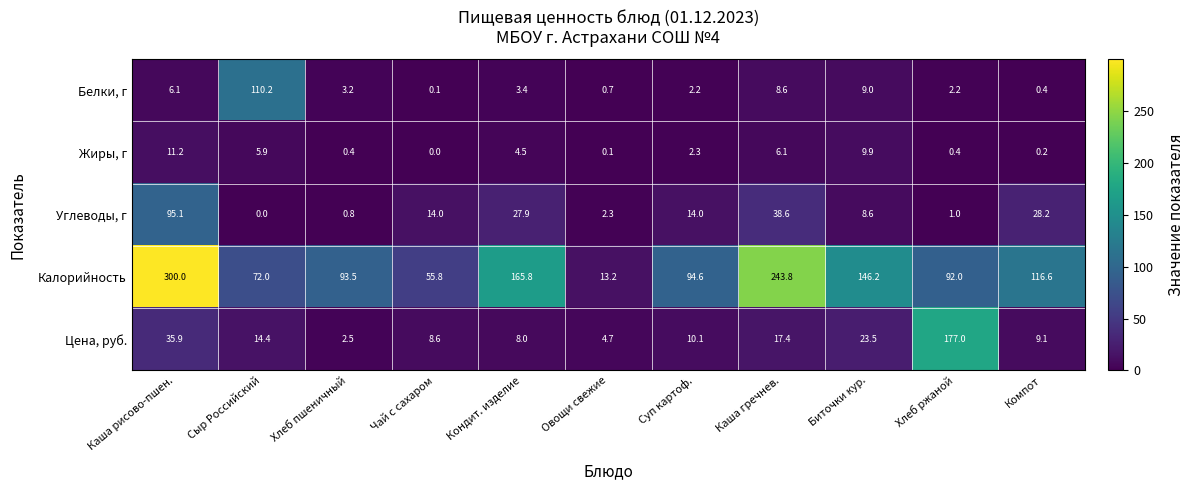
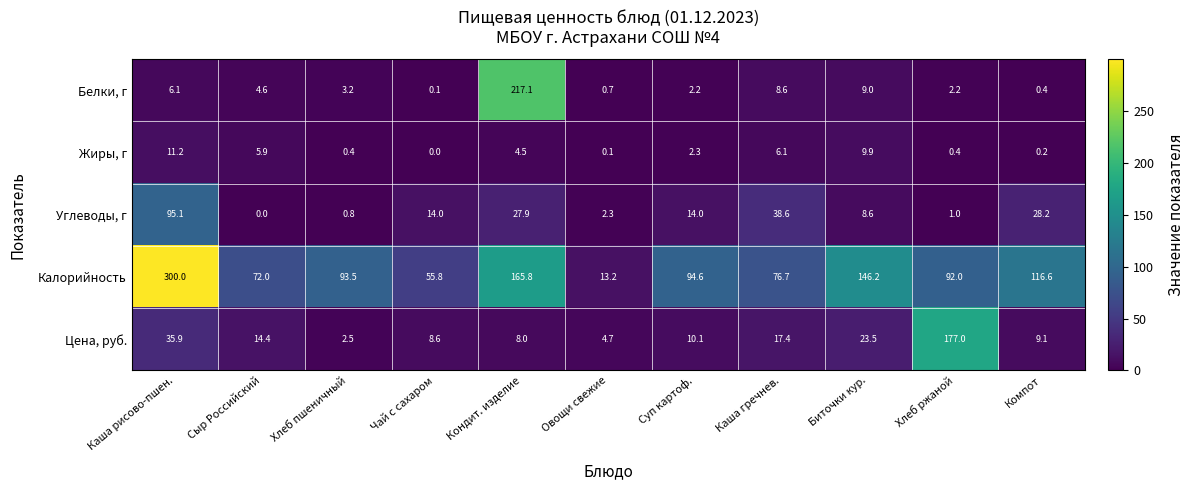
  {
    "Белки, г": {
      "Каша рисово-пшен.": 6.1,
-     "Сыр Российский": 110.2,
+     "Сыр Российский": 4.6,
      "Хлеб пшеничный": 3.2,
      "Чай с сахаром": 0.1,
-     "Кондит. изделие": 3.4,
+     "Кондит. изделие": 217.1,
      "Овощи свежие": 0.7,
      "Суп картоф.": 2.2,
      "Каша гречнев.": 8.6,
      "Биточки кур.": 9.0,
      "Хлеб ржаной": 2.2,
      "Компот": 0.4
    },
    "Жиры, г": {
      "Каша рисово-пшен.": 11.2,
      "Сыр Российский": 5.9,
      "Хлеб пшеничный": 0.4,
      "Чай с сахаром": 0.0,
      "Кондит. изделие": 4.5,
      "Овощи свежие": 0.1,
      "Суп картоф.": 2.3,
      "Каша гречнев.": 6.1,
      "Биточки кур.": 9.9,
      "Хлеб ржаной": 0.4,
      "Компот": 0.2
    },
    "Углеводы, г": {
      "Каша рисово-пшен.": 95.1,
      "Сыр Российский": 0.0,
      "Хлеб пшеничный": 0.8,
      "Чай с сахаром": 14.0,
      "Кондит. изделие": 27.9,
      "Овощи свежие": 2.3,
      "Суп картоф.": 14.0,
      "Каша гречнев.": 38.6,
      "Биточки кур.": 8.6,
      "Хлеб ржаной": 1.0,
      "Компот": 28.2
    },
    "Калорийность": {
      "Каша рисово-пшен.": 300.0,
      "Сыр Российский": 72.0,
      "Хлеб пшеничный": 93.5,
      "Чай с сахаром": 55.8,
      "Кондит. изделие": 165.8,
      "Овощи свежие": 13.2,
      "Суп картоф.": 94.6,
-     "Каша гречнев.": 243.8,
+     "Каша гречнев.": 76.7,
      "Биточки кур.": 146.2,
      "Хлеб ржаной": 92.0,
      "Компот": 116.6
    },
    "Цена, руб.": {
      "Каша рисово-пшен.": 35.9,
      "Сыр Российский": 14.4,
      "Хлеб пшеничный": 2.5,
      "Чай с сахаром": 8.6,
      "Кондит. изделие": 8.0,
      "Овощи свежие": 4.7,
      "Суп картоф.": 10.1,
      "Каша гречнев.": 17.4,
      "Биточки кур.": 23.5,
      "Хлеб ржаной": 177.0,
      "Компот": 9.1
    }
  }
